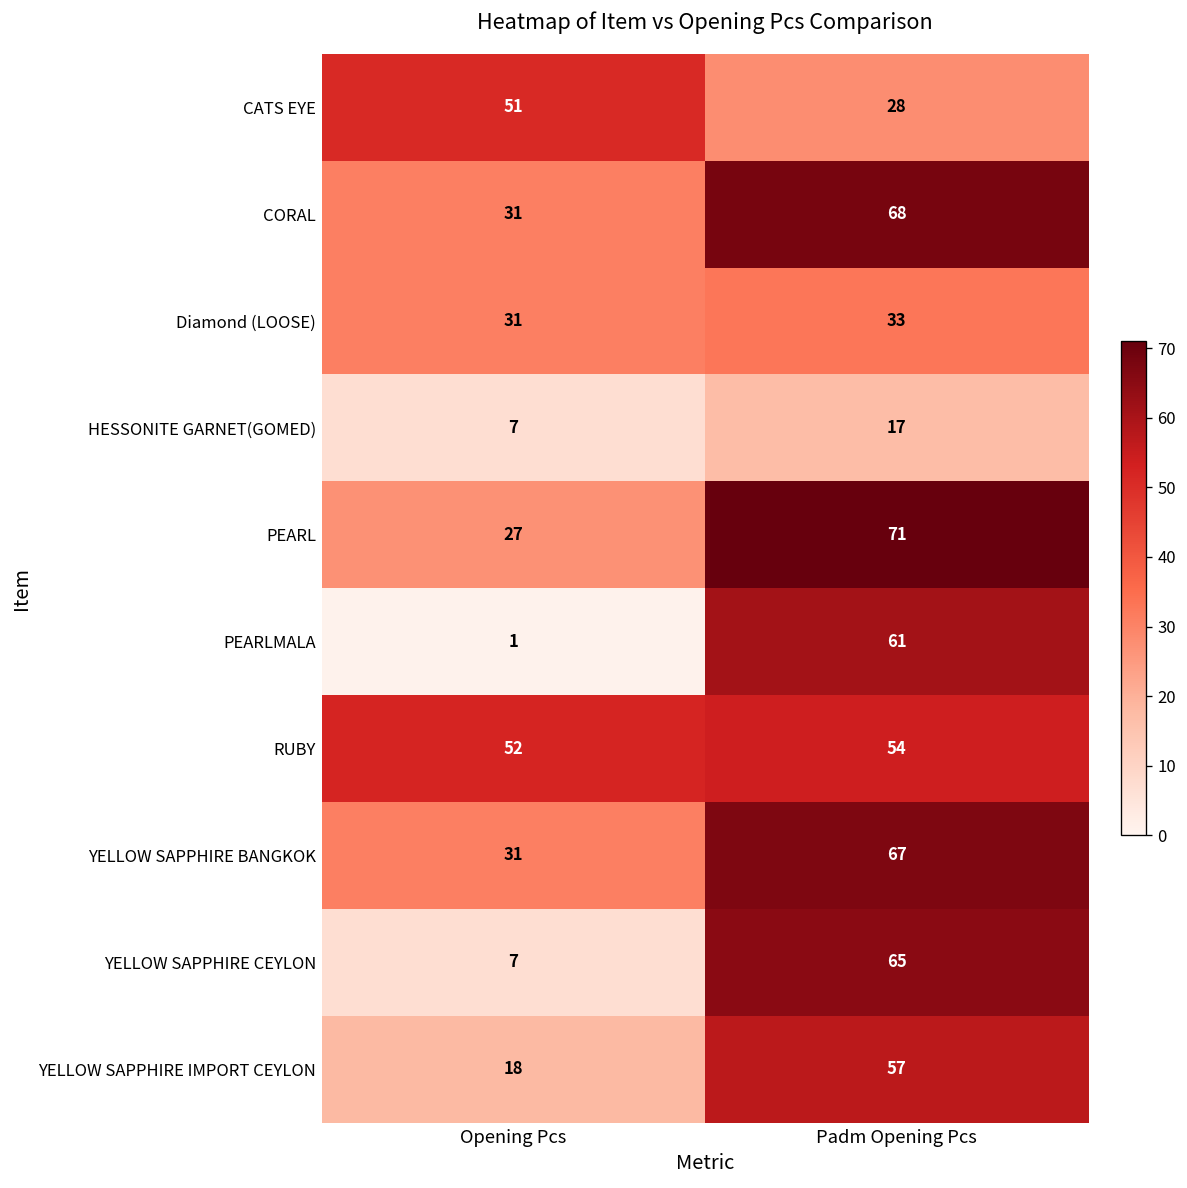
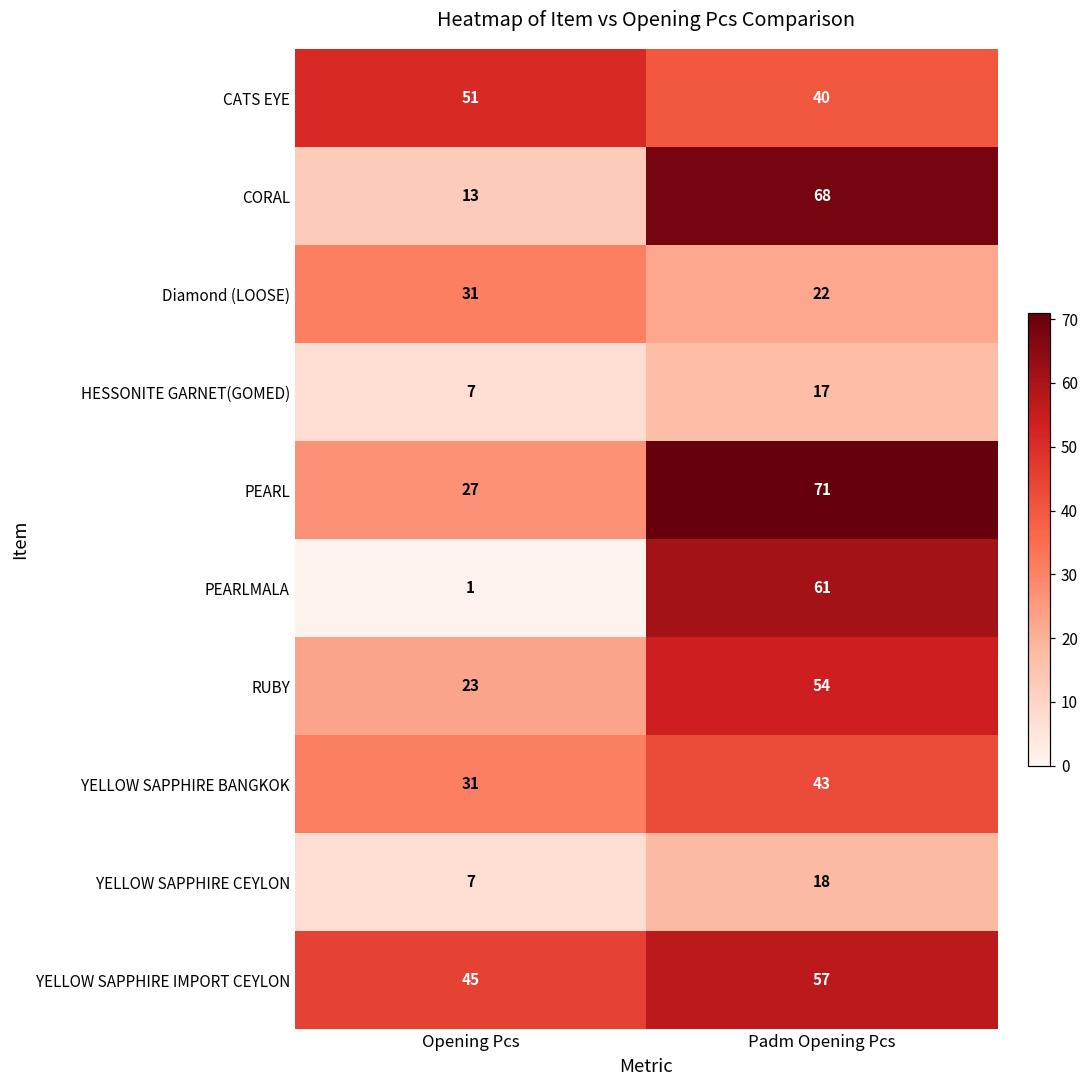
  {
    "CATS EYE": {
      "Opening Pcs": 51,
-     "Padm Opening Pcs": 28
+     "Padm Opening Pcs": 40
    },
    "CORAL": {
-     "Opening Pcs": 31,
+     "Opening Pcs": 13,
      "Padm Opening Pcs": 68
    },
    "Diamond (LOOSE)": {
      "Opening Pcs": 31,
-     "Padm Opening Pcs": 33
+     "Padm Opening Pcs": 22
    },
    "HESSONITE GARNET(GOMED)": {
      "Opening Pcs": 7,
      "Padm Opening Pcs": 17
    },
    "PEARL": {
      "Opening Pcs": 27,
      "Padm Opening Pcs": 71
    },
    "PEARLMALA": {
      "Opening Pcs": 1,
      "Padm Opening Pcs": 61
    },
    "RUBY": {
-     "Opening Pcs": 52,
+     "Opening Pcs": 23,
      "Padm Opening Pcs": 54
    },
    "YELLOW SAPPHIRE BANGKOK": {
      "Opening Pcs": 31,
-     "Padm Opening Pcs": 67
+     "Padm Opening Pcs": 43
    },
    "YELLOW SAPPHIRE CEYLON": {
      "Opening Pcs": 7,
-     "Padm Opening Pcs": 65
+     "Padm Opening Pcs": 18
    },
    "YELLOW SAPPHIRE IMPORT CEYLON": {
-     "Opening Pcs": 18,
+     "Opening Pcs": 45,
      "Padm Opening Pcs": 57
    }
  }
